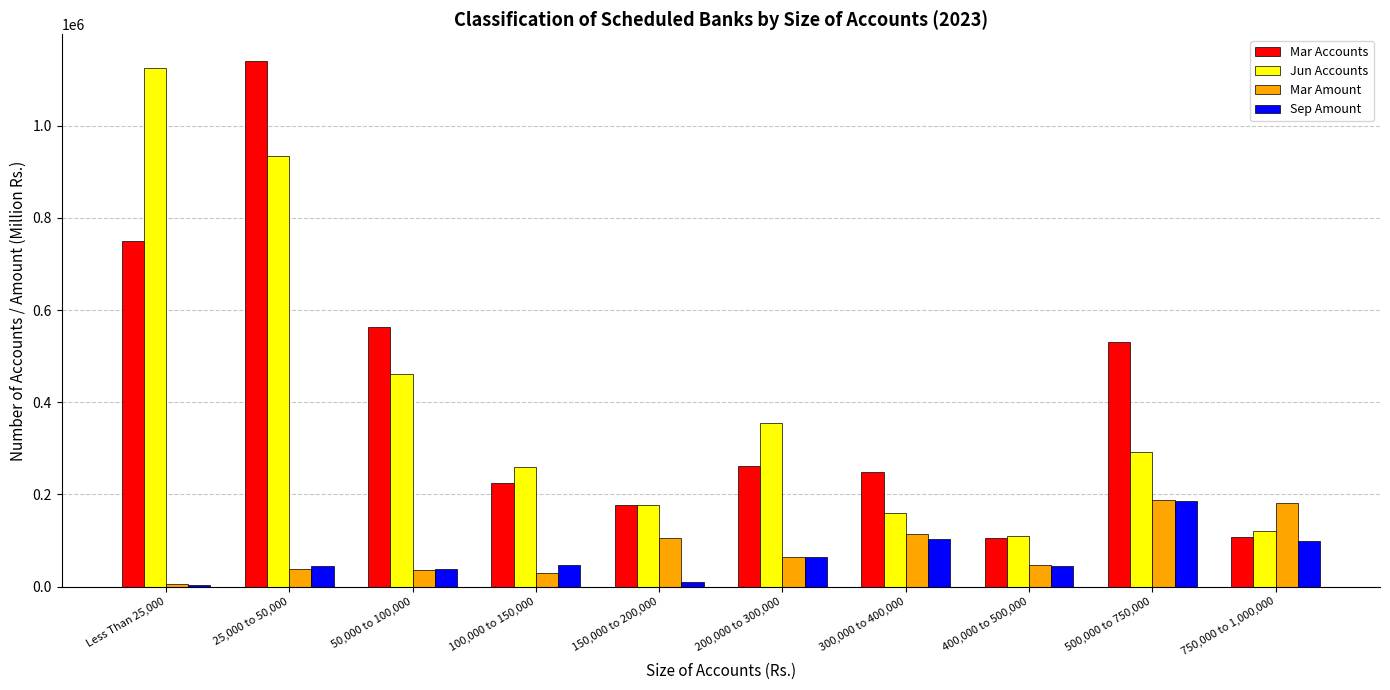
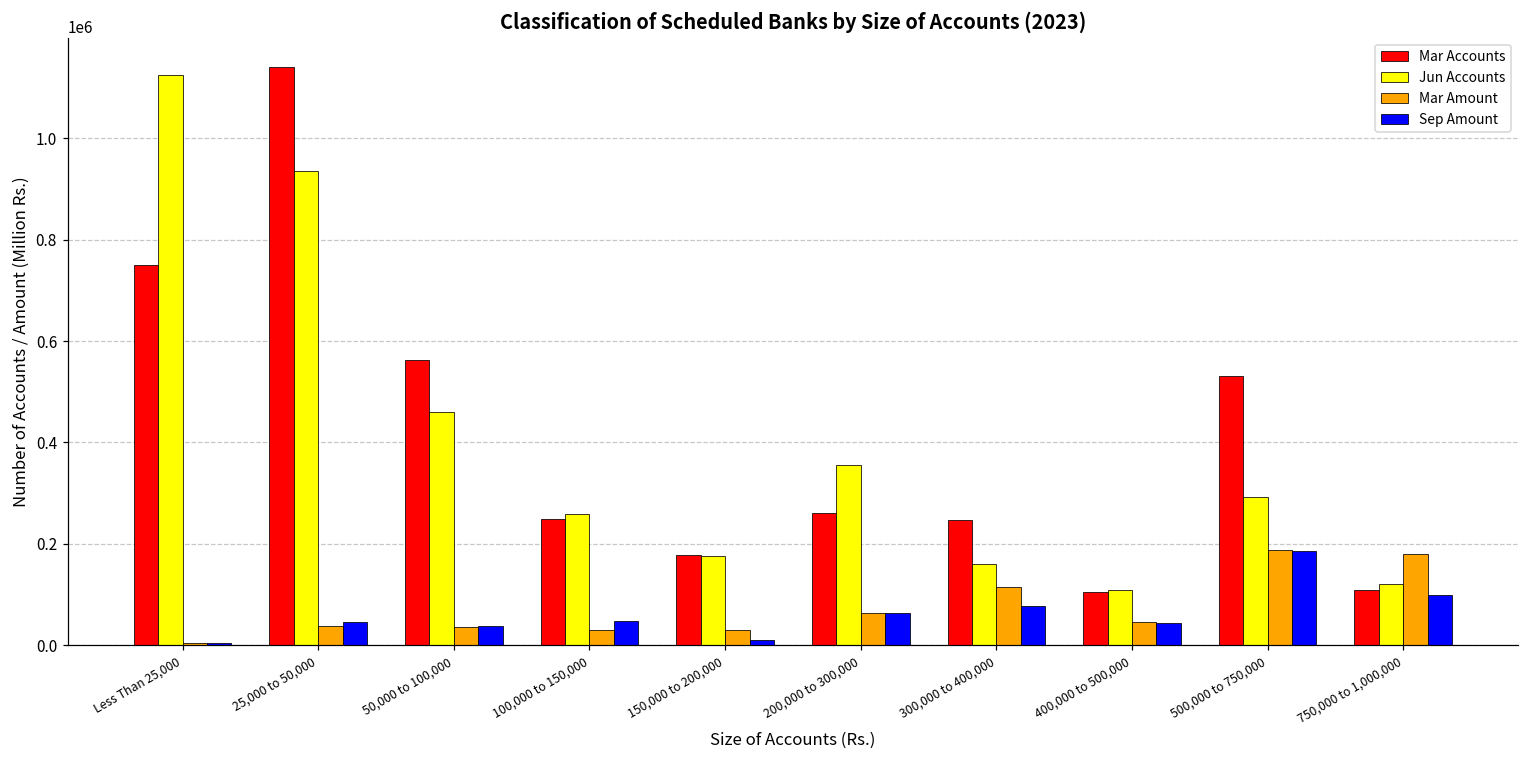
  {
    "Mar Accounts": {
      "Less Than 25,000": 750000,
      "25,000 to 50,000": 1140000,
      "50,000 to 100,000": 560000,
-     "100,000 to 150,000": 220000,
+     "100,000 to 150,000": 250000,
      "150,000 to 200,000": 180000,
      "200,000 to 300,000": 260000,
      "300,000 to 400,000": 250000,
      "400,000 to 500,000": 100000,
      "500,000 to 750,000": 530000,
      "750,000 to 1,000,000": 110000
    },
    "Jun Accounts": {
      "Less Than 25,000": 1130000,
      "25,000 to 50,000": 940000,
      "50,000 to 100,000": 460000,
      "100,000 to 150,000": 260000,
      "150,000 to 200,000": 180000,
      "200,000 to 300,000": 350000,
      "300,000 to 400,000": 160000,
      "400,000 to 500,000": 110000,
      "500,000 to 750,000": 290000,
      "750,000 to 1,000,000": 120000
    },
    "Mar Amount": {
      "25,000 to 50,000": 40000,
      "50,000 to 100,000": 40000,
      "100,000 to 150,000": 30000,
-     "150,000 to 200,000": 100000,
+     "150,000 to 200,000": 30000,
      "200,000 to 300,000": 60000,
      "300,000 to 400,000": 110000,
      "400,000 to 500,000": 50000,
      "500,000 to 750,000": 190000,
      "750,000 to 1,000,000": 180000
    },
    "Sep Amount": {
      "25,000 to 50,000": 40000,
      "50,000 to 100,000": 40000,
      "100,000 to 150,000": 50000,
      "150,000 to 200,000": 10000,
      "200,000 to 300,000": 60000,
-     "300,000 to 400,000": 100000,
+     "300,000 to 400,000": 80000,
      "400,000 to 500,000": 40000,
      "500,000 to 750,000": 190000,
      "750,000 to 1,000,000": 100000
    }
  }
